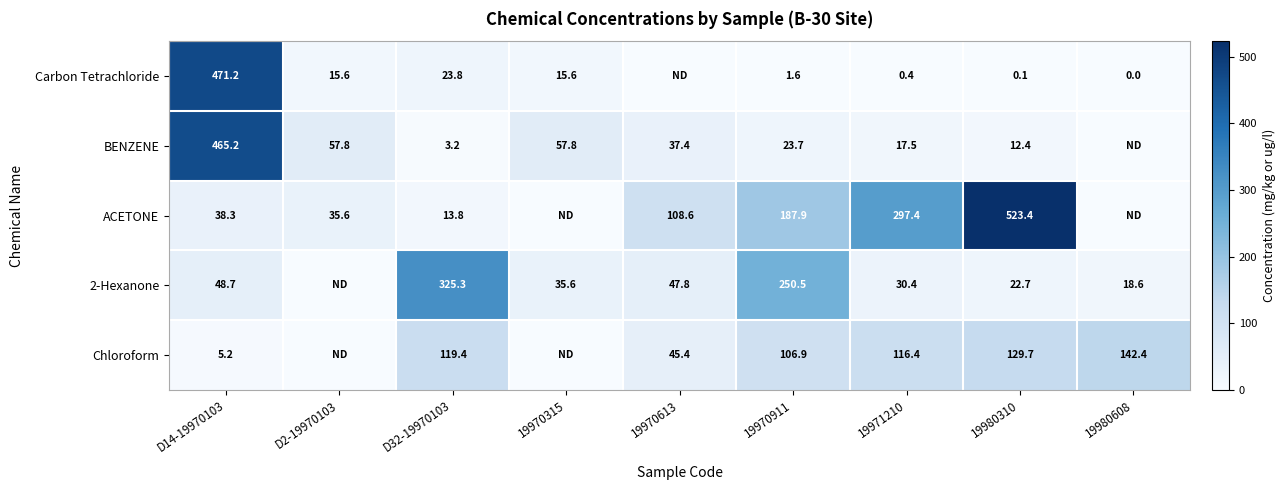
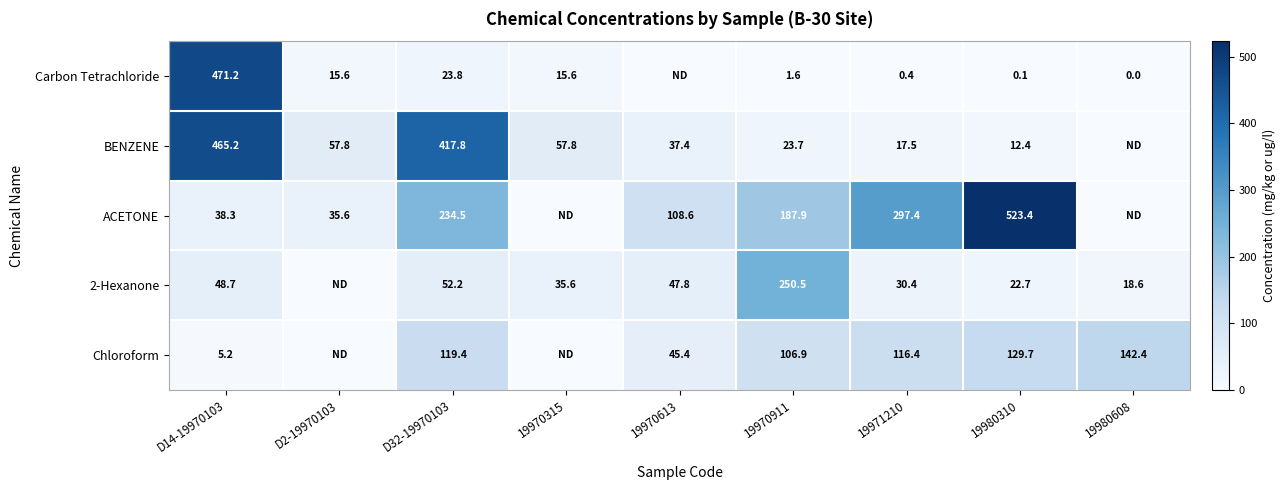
  {
    "Carbon Tetrachloride": {
      "D14-19970103": 471.2,
      "D2-19970103": 15.6,
      "D32-19970103": 23.8,
      "19970315": 15.6,
      "19970911": 1.6,
      "19971210": 0.4,
      "19980310": 0.1,
      "19980608": 0.0
    },
    "BENZENE": {
      "D14-19970103": 465.2,
      "D2-19970103": 57.8,
-     "D32-19970103": 3.2,
+     "D32-19970103": 417.8,
      "19970315": 57.8,
      "19970613": 37.4,
      "19970911": 23.7,
      "19971210": 17.5,
      "19980310": 12.4
    },
    "ACETONE": {
      "D14-19970103": 38.3,
      "D2-19970103": 35.6,
-     "D32-19970103": 13.8,
+     "D32-19970103": 234.5,
      "19970613": 108.6,
      "19970911": 187.9,
      "19971210": 297.4,
      "19980310": 523.4
    },
    "2-Hexanone": {
      "D14-19970103": 48.7,
-     "D32-19970103": 325.3,
+     "D32-19970103": 52.2,
      "19970315": 35.6,
      "19970613": 47.8,
      "19970911": 250.5,
      "19971210": 30.4,
      "19980310": 22.7,
      "19980608": 18.6
    },
    "Chloroform": {
      "D14-19970103": 5.2,
      "D32-19970103": 119.4,
      "19970613": 45.4,
      "19970911": 106.9,
      "19971210": 116.4,
      "19980310": 129.7,
      "19980608": 142.4
    }
  }
